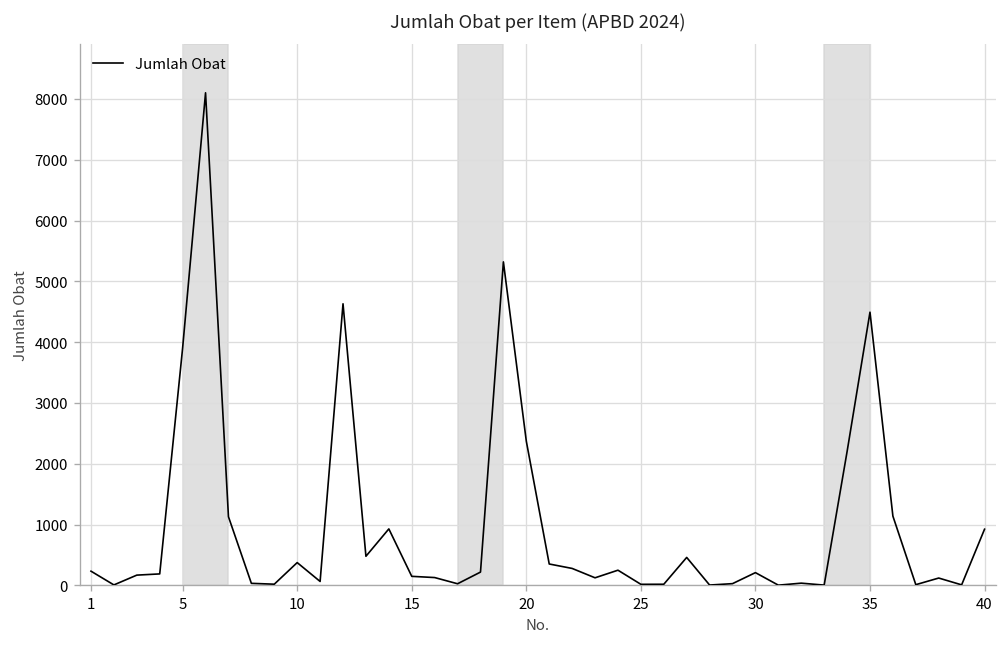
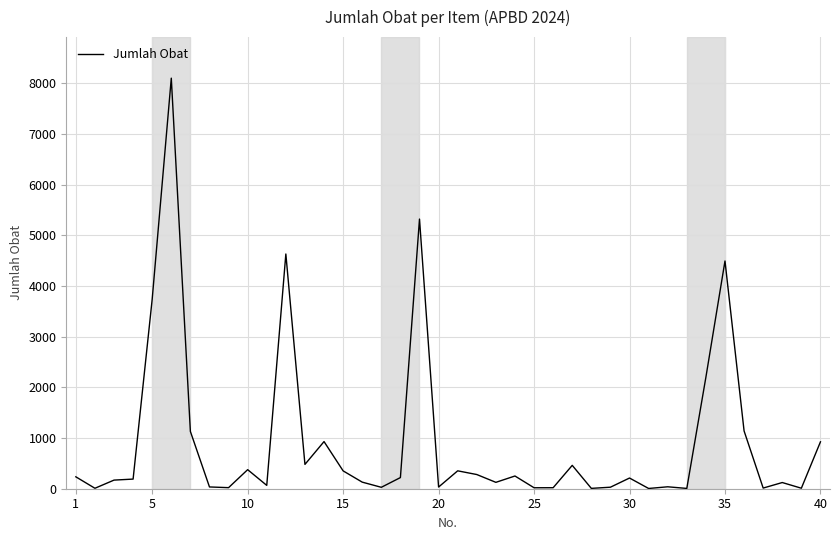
  {
    "1": 200,
-   "5": 3900,
+   "5": 3700,
    "10": 400,
-   "15": 200,
-   "20": 2400,
+   "15": 400,
+   "20": 0,
    "25": 0,
    "30": 200,
    "35": 4500,
    "40": 900
  }
